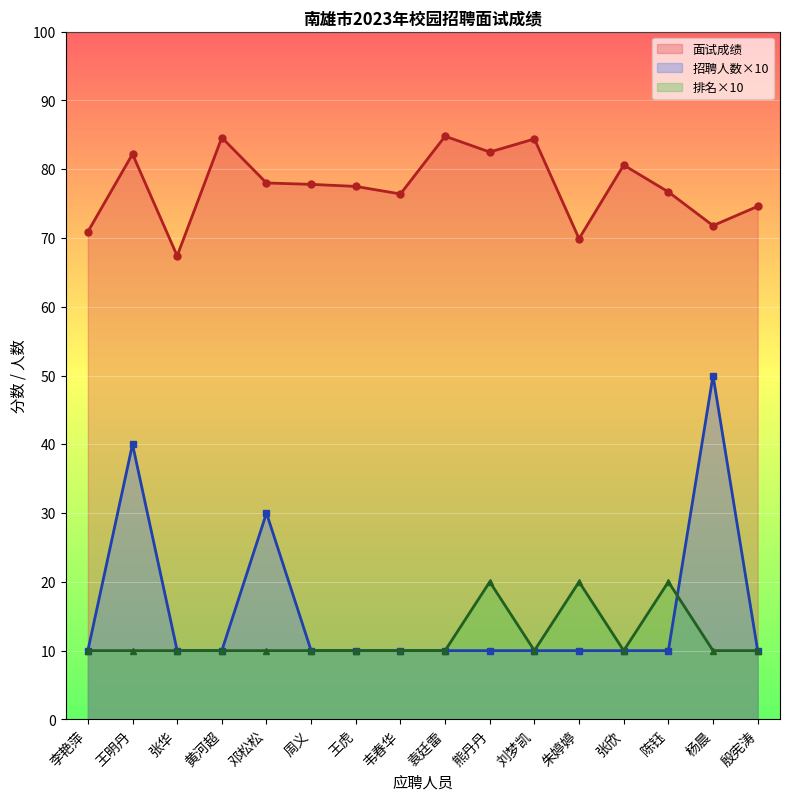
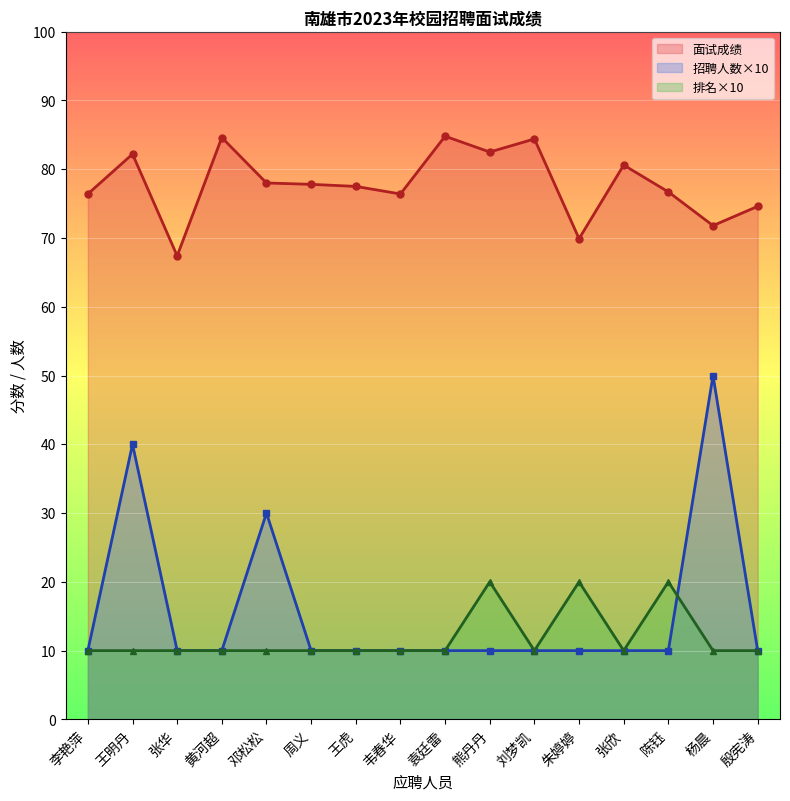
  {
    "面试成绩": {
-     "李艳萍": 71,
+     "李艳萍": 76,
      "王明丹": 82,
      "张华": 67,
      "黄河超": 85,
      "邓松松": 78,
      "周义": 78,
      "王虎": 78,
      "韦春华": 76,
      "袁廷雷": 85,
      "熊丹丹": 83,
      "刘梦凯": 84,
      "朱婷婷": 70,
      "张欣": 81,
      "陈钰": 77,
      "杨晨": 72,
      "殷宪涛": 75
    },
    "招聘人数×10": {
      "王明丹": 40,
      "邓松松": 30,
      "熊丹丹": 10,
      "朱婷婷": 10,
      "陈钰": 10,
      "杨晨": 50
    },
    "排名×10": {
      "王明丹": 10,
      "邓松松": 10,
      "熊丹丹": 20,
      "朱婷婷": 20,
      "陈钰": 20,
      "杨晨": 10
    }
  }
